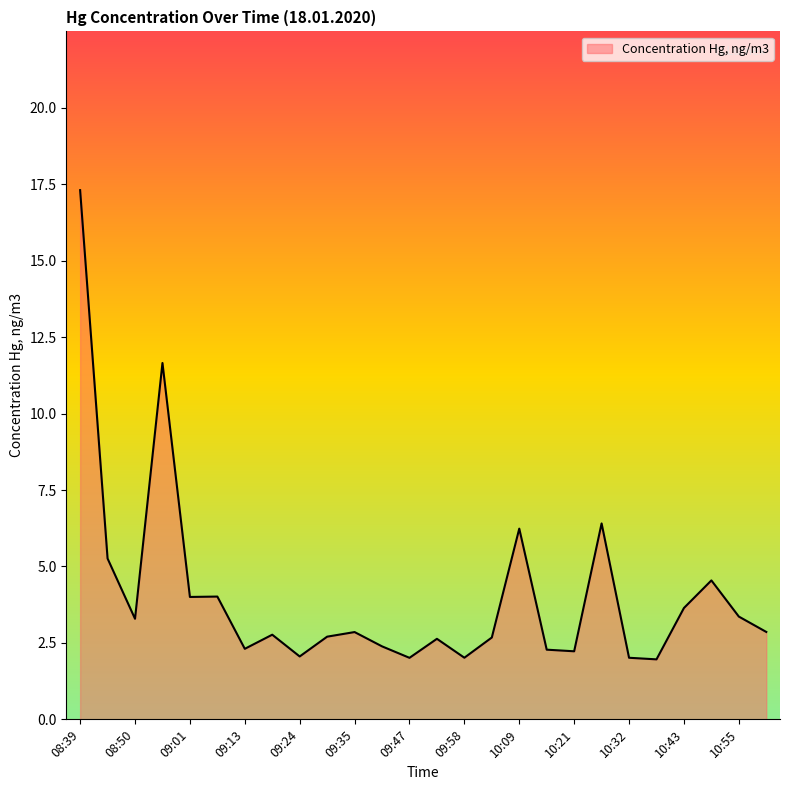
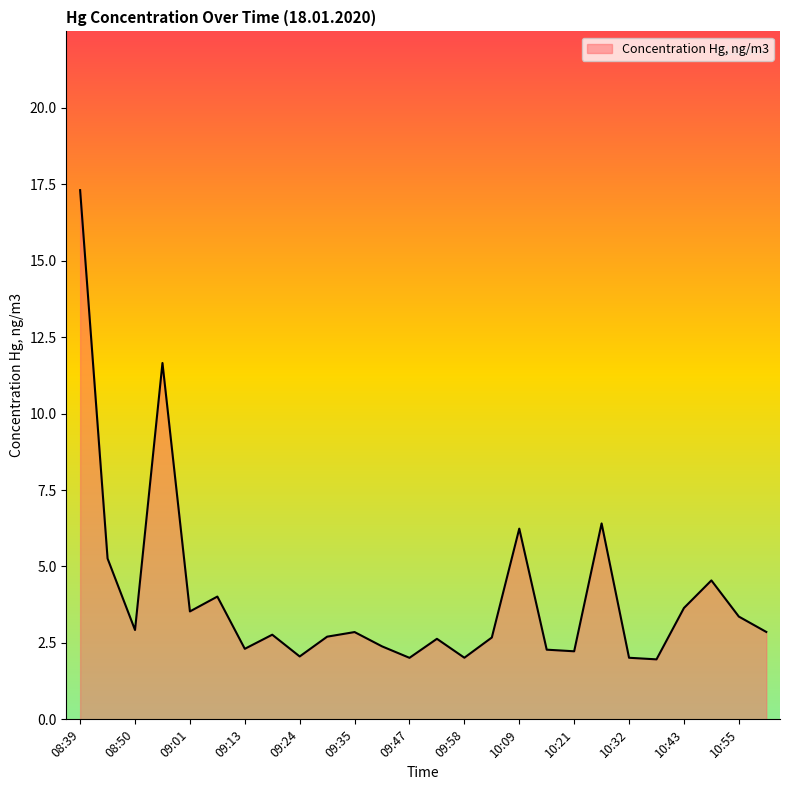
  {
    "08:39": 17.3,
-   "08:50": 3.3,
-   "09:01": 4.0,
+   "08:50": 2.9,
+   "09:01": 3.5,
    "09:13": 2.3,
    "09:24": 2.1,
    "09:35": 2.9,
    "09:47": 2.0,
    "09:58": 2.0,
    "10:09": 6.2,
    "10:21": 2.2,
    "10:32": 2.0,
    "10:43": 3.6,
    "10:55": 3.4
  }
